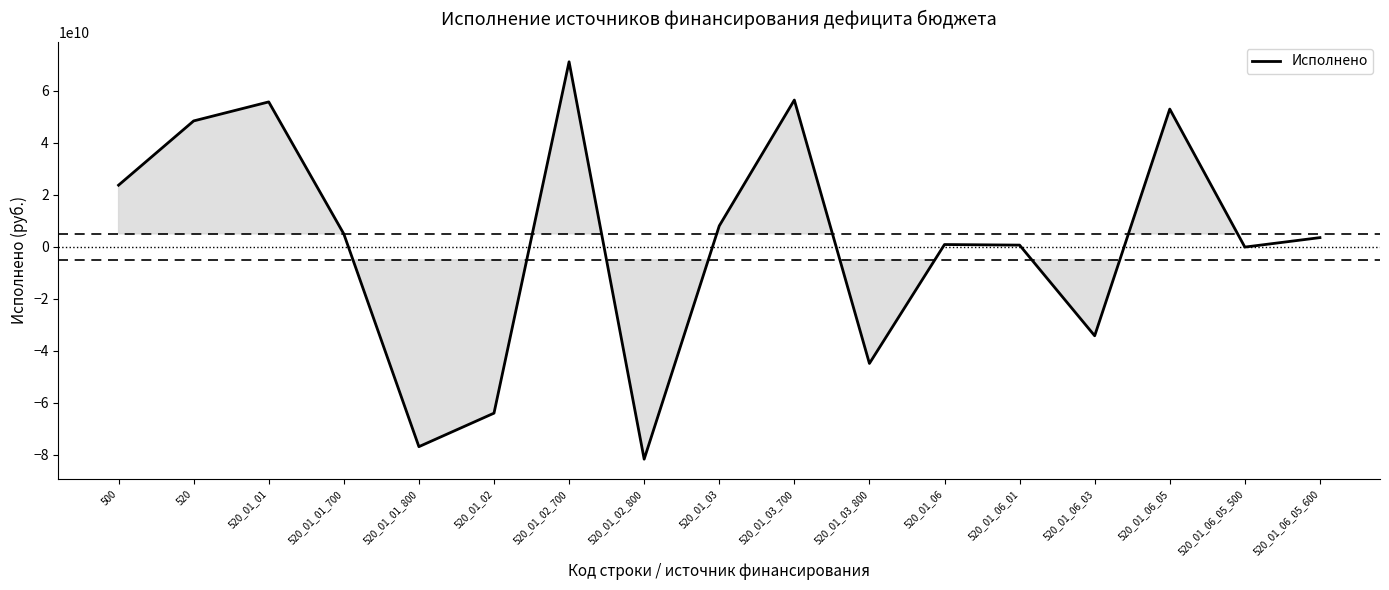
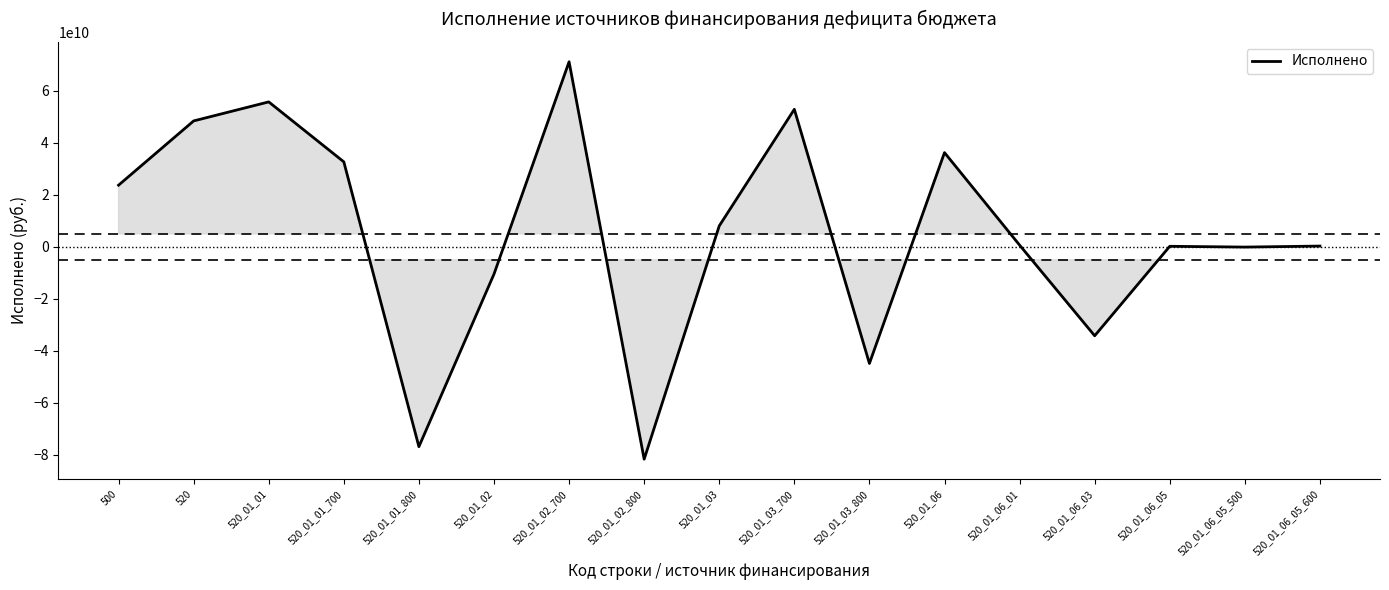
  {
    "500": 24000000000,
    "520": 48000000000,
    "520_01_01": 56000000000,
-   "520_01_01_700": 5000000000,
+   "520_01_01_700": 33000000000,
    "520_01_01_800": -77000000000,
-   "520_01_02": -64000000000,
+   "520_01_02": -10000000000,
    "520_01_02_700": 71000000000,
    "520_01_02_800": -82000000000,
    "520_01_03": 8000000000,
-   "520_01_03_700": 56000000000,
+   "520_01_03_700": 53000000000,
    "520_01_03_800": -45000000000,
-   "520_01_06": 1000000000,
+   "520_01_06": 36000000000,
    "520_01_06_01": 1000000000,
    "520_01_06_03": -34000000000,
-   "520_01_06_05": 53000000000,
+   "520_01_06_05": 0,
    "520_01_06_05_500": 0,
-   "520_01_06_05_600": 4000000000
+   "520_01_06_05_600": 0
  }
